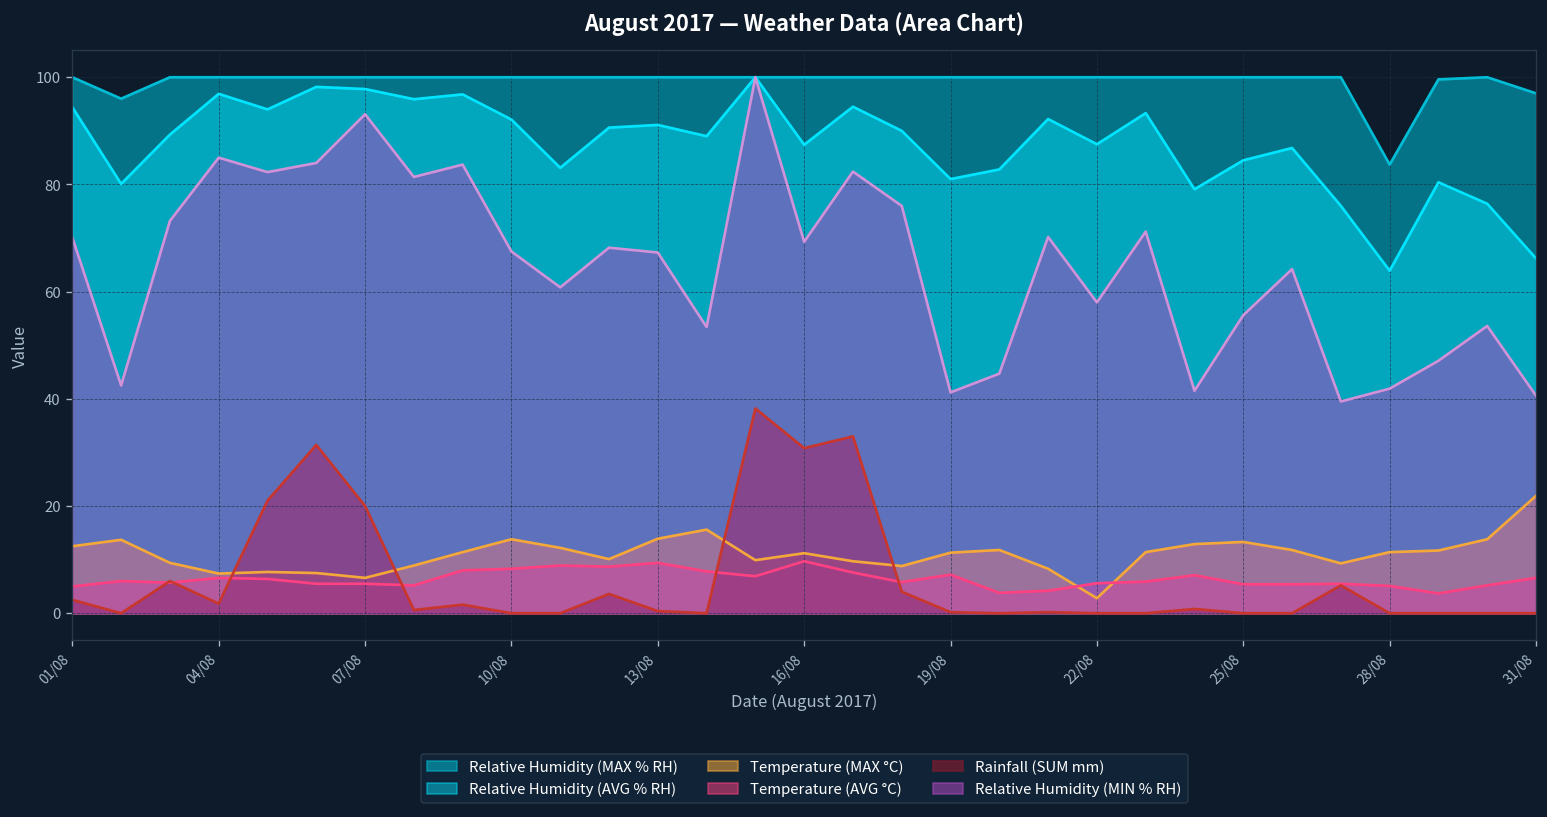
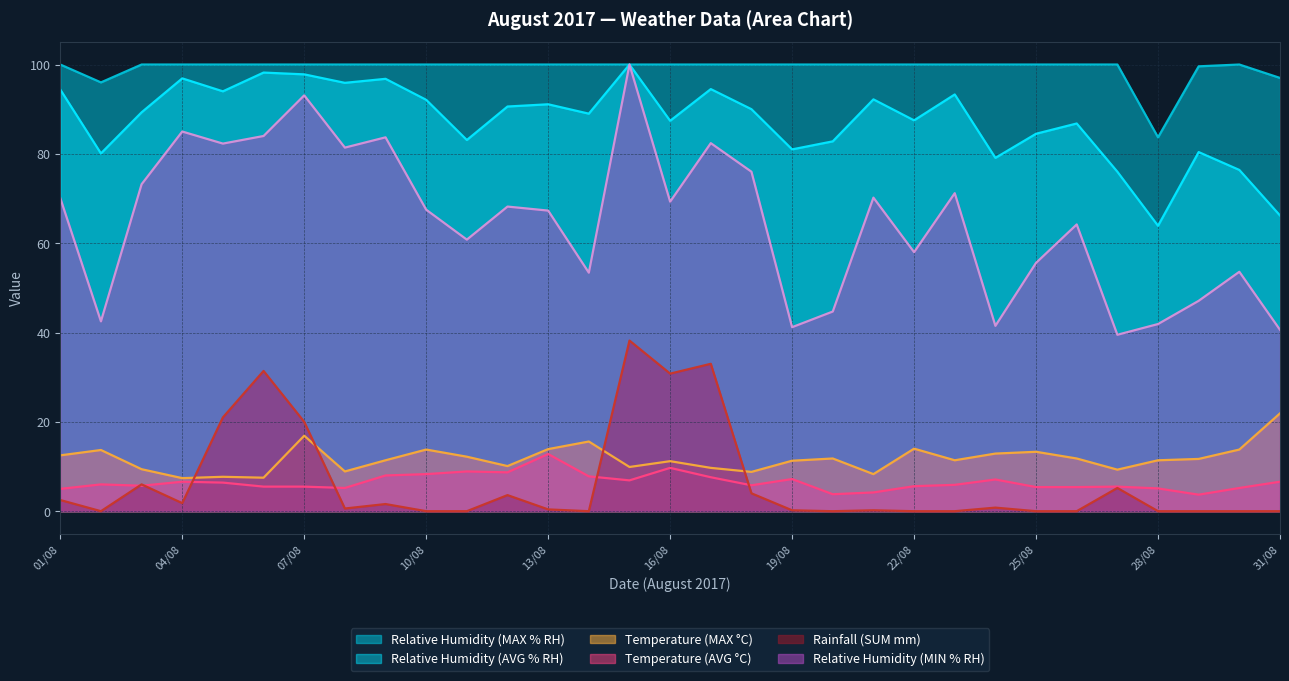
  {
    "Temperature (MAX °C)": {
      "01/08": 13,
      "04/08": 7,
-     "07/08": 7,
+     "07/08": 17,
      "10/08": 14,
      "13/08": 14,
      "16/08": 11,
      "19/08": 11,
-     "22/08": 3,
+     "22/08": 14,
      "25/08": 13,
      "28/08": 11,
      "31/08": 22
    },
    "Temperature (AVG °C)": {
      "01/08": 5,
      "04/08": 7,
      "07/08": 6,
      "10/08": 8,
-     "13/08": 9,
+     "13/08": 13,
      "16/08": 10,
      "19/08": 7,
      "22/08": 6,
      "25/08": 5,
      "28/08": 5,
      "31/08": 7
    },
    "Rainfall (SUM mm)": {
      "01/08": 3,
      "04/08": 2,
      "07/08": 20,
      "10/08": 0,
      "13/08": 0,
      "16/08": 31,
      "19/08": 0,
      "22/08": 0,
      "25/08": 0,
      "28/08": 0,
      "31/08": 0
    },
    "Relative Humidity (MIN % RH)": {
      "01/08": 70,
      "04/08": 85,
      "07/08": 93,
      "10/08": 68,
      "13/08": 67,
      "16/08": 69,
      "19/08": 41,
      "22/08": 58,
      "25/08": 56,
      "28/08": 42,
      "31/08": 41
    }
  }
